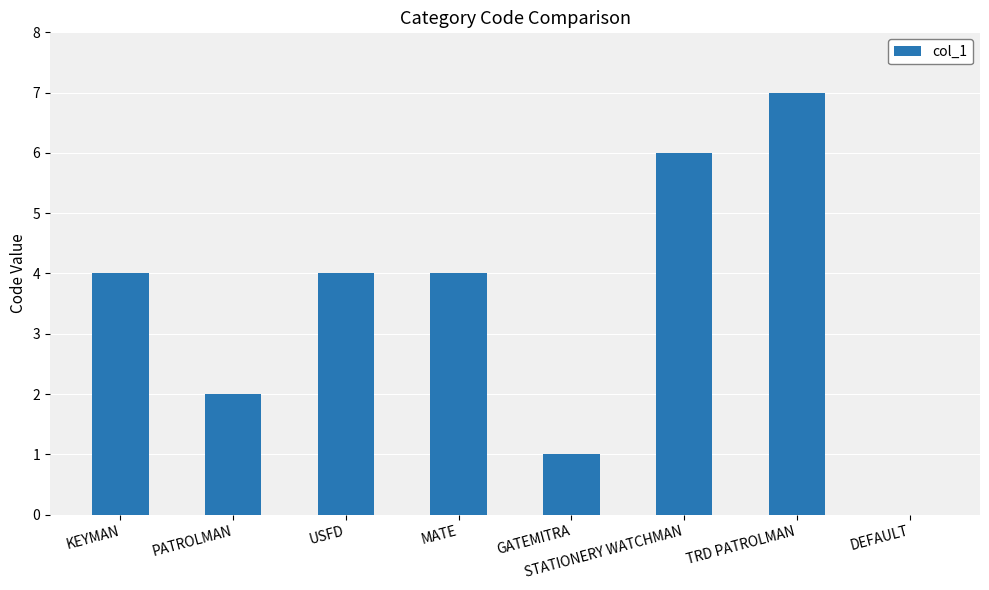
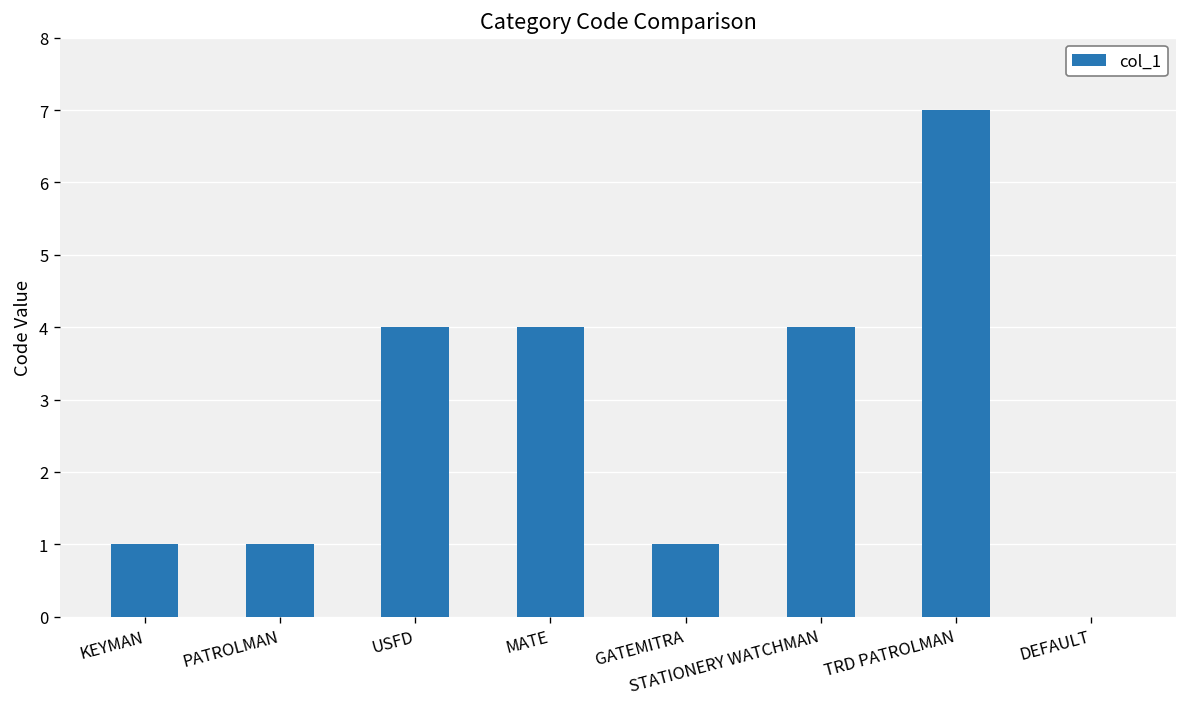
  {
-   "KEYMAN": 4,
-   "PATROLMAN": 2,
+   "KEYMAN": 1,
+   "PATROLMAN": 1,
    "USFD": 4,
    "MATE": 4,
    "GATEMITRA": 1,
-   "STATIONERY WATCHMAN": 6,
+   "STATIONERY WATCHMAN": 4,
    "TRD PATROLMAN": 7,
    "DEFAULT": 0
  }
